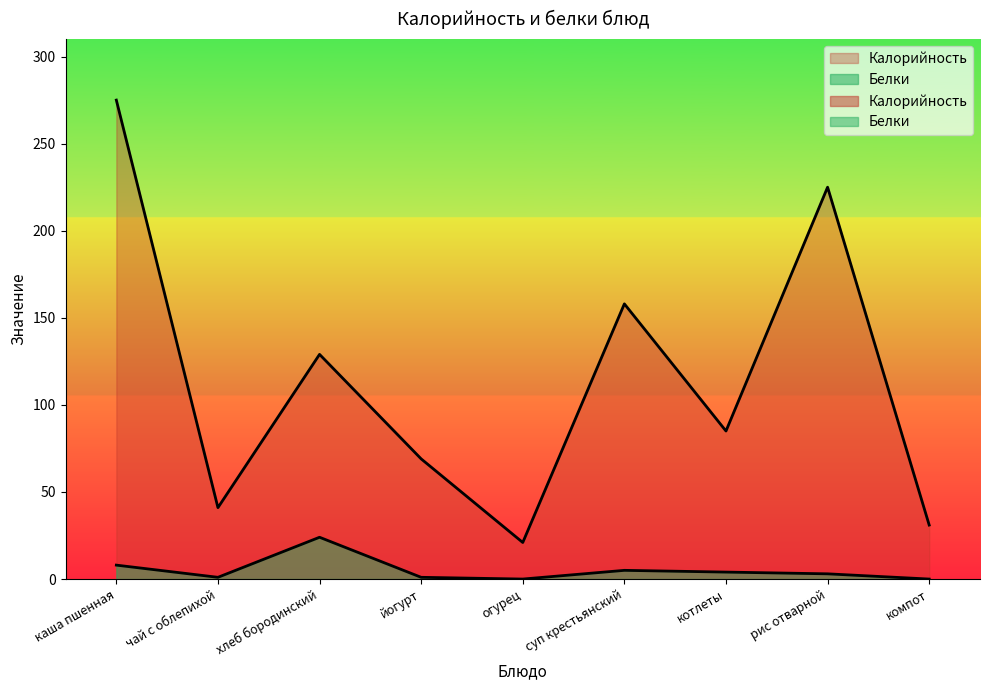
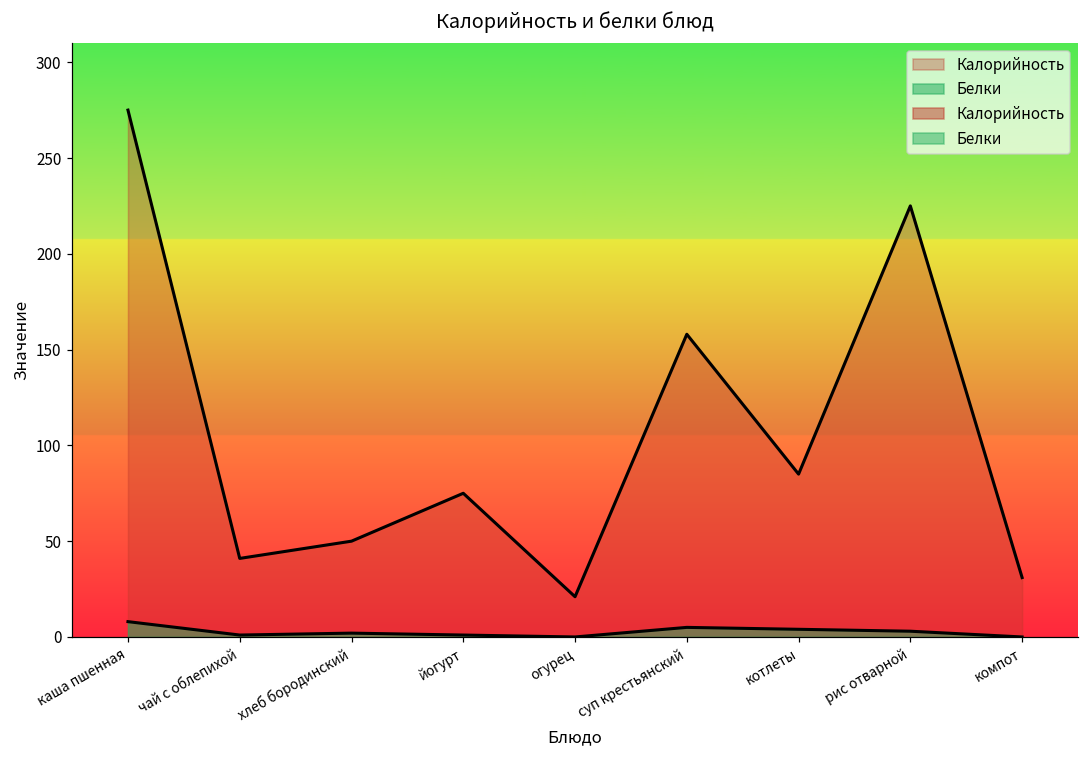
  {
    "Калорийность": {
      "каша пшенная": 275,
      "чай с облепихой": 41,
-     "хлеб бородинский": 129,
-     "йогурт": 69,
+     "хлеб бородинский": 50,
+     "йогурт": 75,
      "огурец": 21,
      "суп крестьянский": 158,
      "котлеты": 85,
      "рис отварной": 225,
      "компот": 31
    },
    "Белки": {
      "каша пшенная": 8,
      "чай с облепихой": 1,
-     "хлеб бородинский": 24,
+     "хлеб бородинский": 2,
      "йогурт": 1,
      "огурец": 0,
      "суп крестьянский": 5,
      "котлеты": 4,
      "рис отварной": 3,
      "компот": 0
    }
  }
